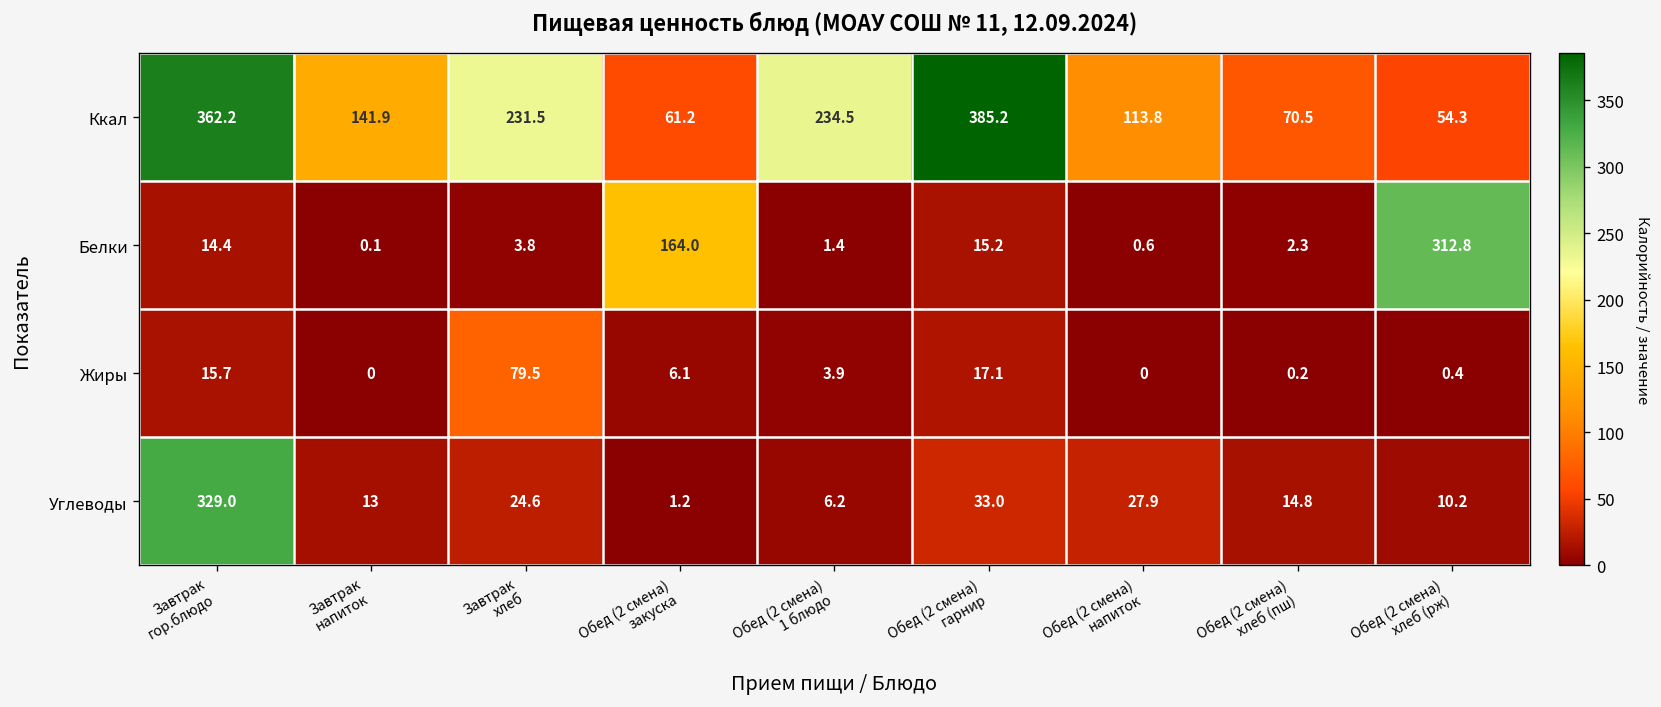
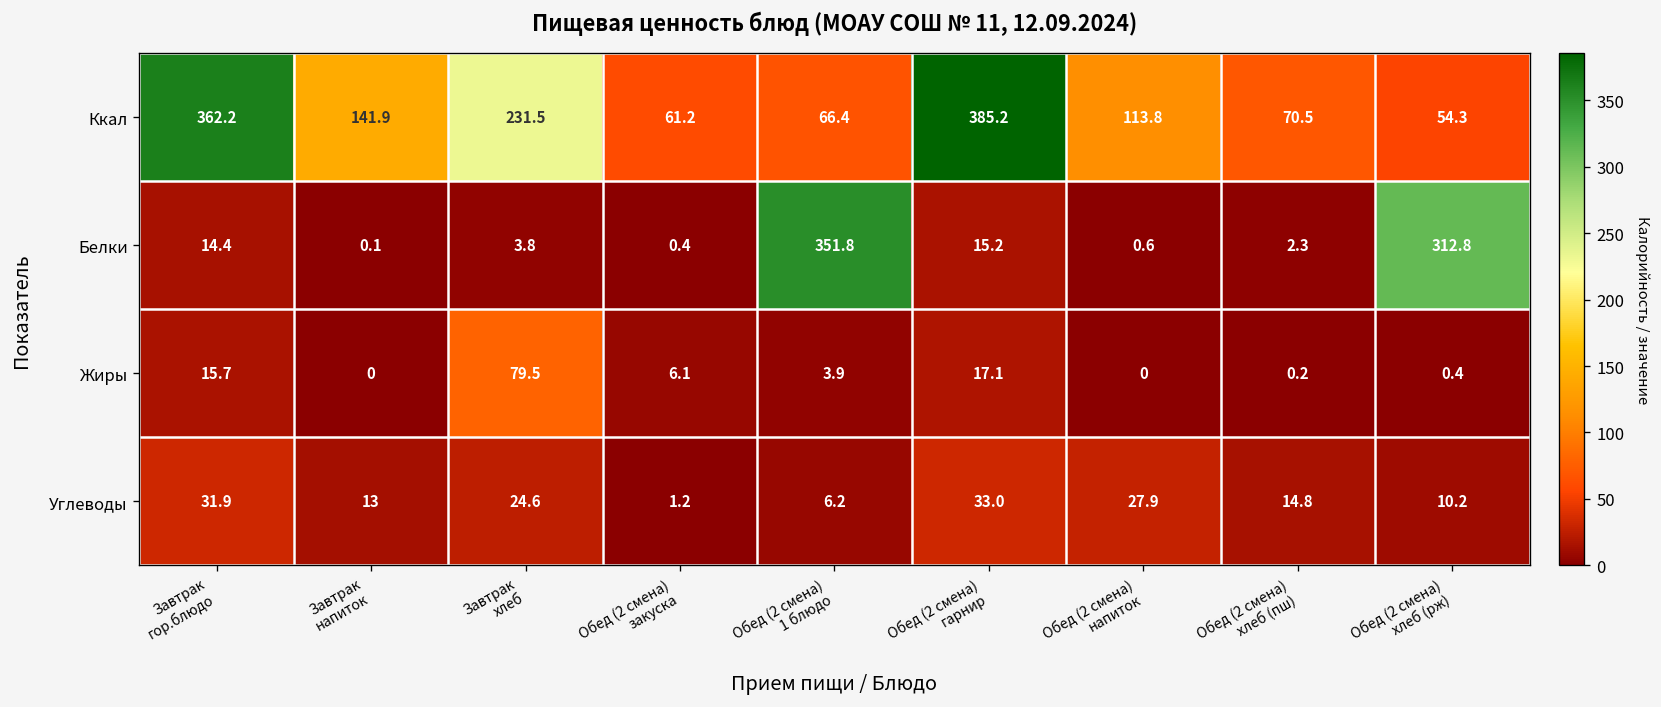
  {
    "Ккал": {
      "Завтрак гор.блюдо": 362.2,
      "Завтрак напиток": 141.9,
      "Завтрак хлеб": 231.5,
      "Обед (2 смена) закуска": 61.2,
-     "Обед (2 смена) 1 блюдо": 234.5,
+     "Обед (2 смена) 1 блюдо": 66.4,
      "Обед (2 смена) гарнир": 385.2,
      "Обед (2 смена) напиток": 113.8,
      "Обед (2 смена) хлеб (пш)": 70.5,
      "Обед (2 смена) хлеб (рж)": 54.3
    },
    "Белки": {
      "Завтрак гор.блюдо": 14.4,
      "Завтрак напиток": 0.1,
      "Завтрак хлеб": 3.8,
-     "Обед (2 смена) закуска": 164.0,
-     "Обед (2 смена) 1 блюдо": 1.4,
+     "Обед (2 смена) закуска": 0.4,
+     "Обед (2 смена) 1 блюдо": 351.8,
      "Обед (2 смена) гарнир": 15.2,
      "Обед (2 смена) напиток": 0.6,
      "Обед (2 смена) хлеб (пш)": 2.3,
      "Обед (2 смена) хлеб (рж)": 312.8
    },
    "Жиры": {
      "Завтрак гор.блюдо": 15.7,
      "Завтрак напиток": 0,
      "Завтрак хлеб": 79.5,
      "Обед (2 смена) закуска": 6.1,
      "Обед (2 смена) 1 блюдо": 3.9,
      "Обед (2 смена) гарнир": 17.1,
      "Обед (2 смена) напиток": 0,
      "Обед (2 смена) хлеб (пш)": 0.2,
      "Обед (2 смена) хлеб (рж)": 0.4
    },
    "Углеводы": {
-     "Завтрак гор.блюдо": 329.0,
+     "Завтрак гор.блюдо": 31.9,
      "Завтрак напиток": 13,
      "Завтрак хлеб": 24.6,
      "Обед (2 смена) закуска": 1.2,
      "Обед (2 смена) 1 блюдо": 6.2,
      "Обед (2 смена) гарнир": 33.0,
      "Обед (2 смена) напиток": 27.9,
      "Обед (2 смена) хлеб (пш)": 14.8,
      "Обед (2 смена) хлеб (рж)": 10.2
    }
  }
